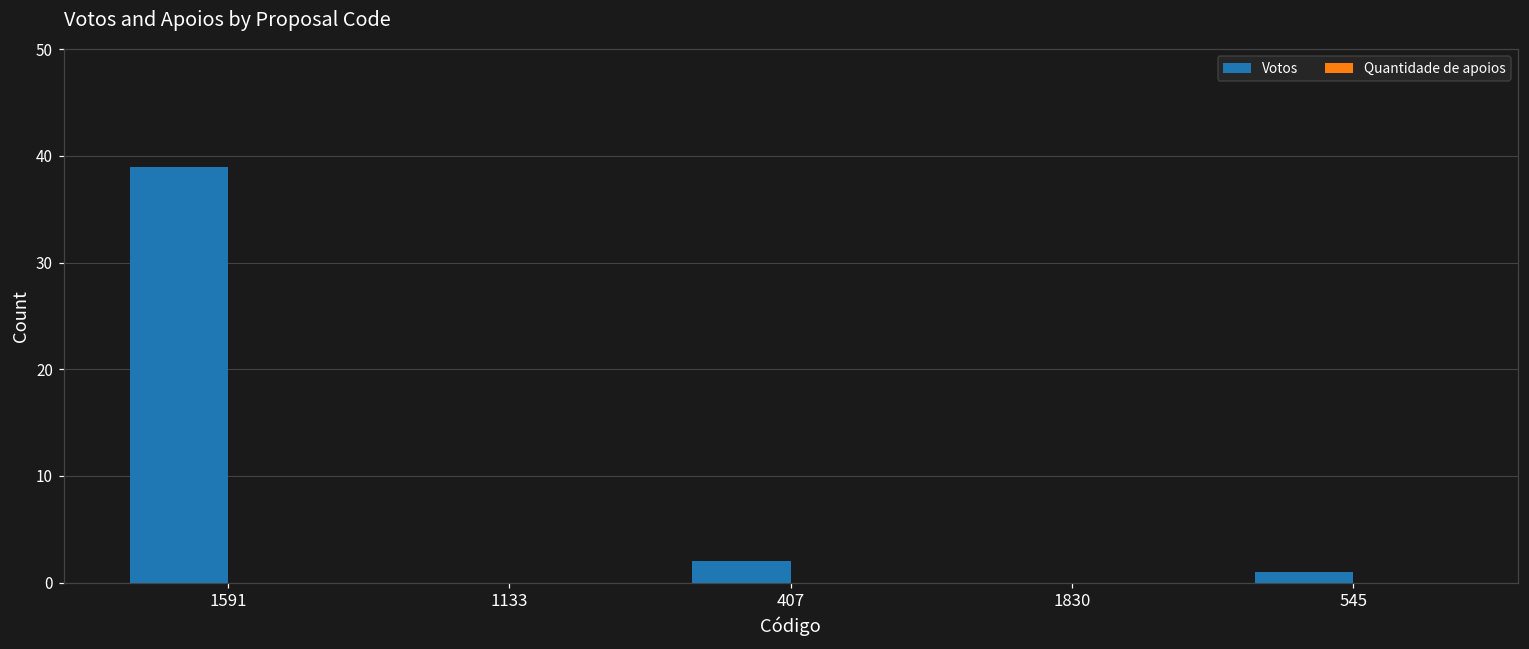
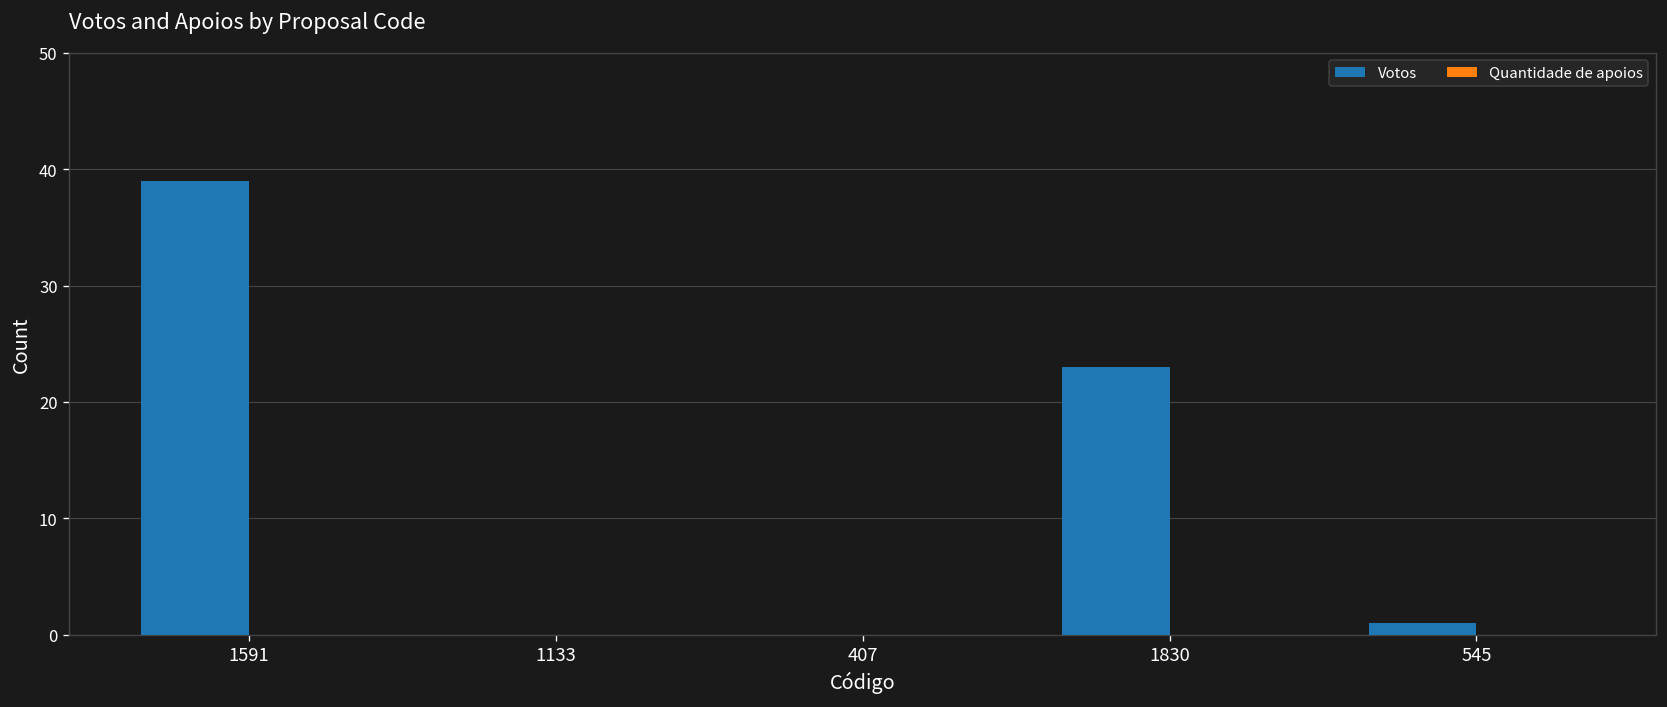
  {
    "Votos": {
      "1591": 39,
      "1133": 0,
-     "407": 2,
-     "1830": 0,
+     "407": 0,
+     "1830": 23,
      "545": 1
    },
    "Quantidade de apoios": {
      "1591": 0,
      "1133": 0,
      "407": 0,
      "1830": 0,
      "545": 0
    }
  }
